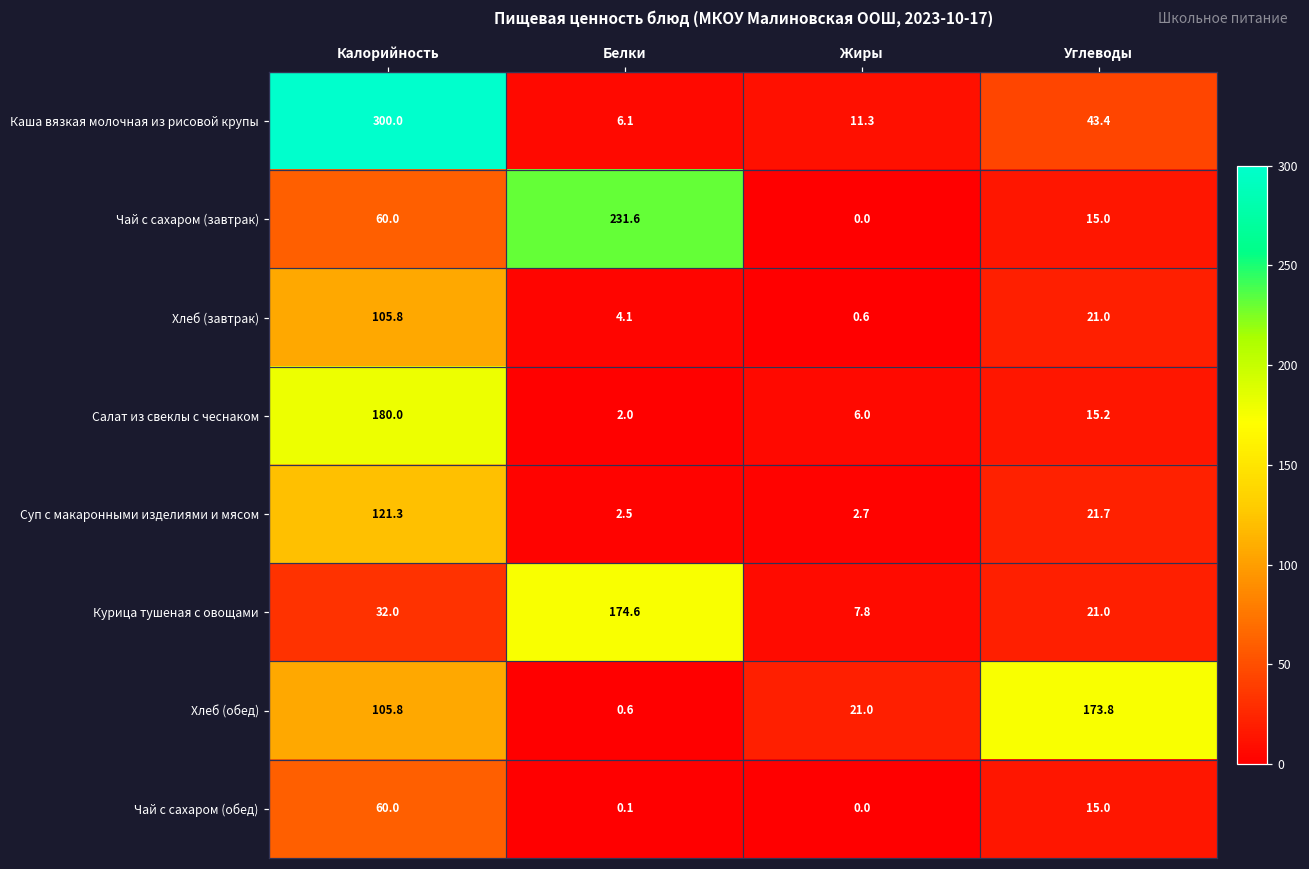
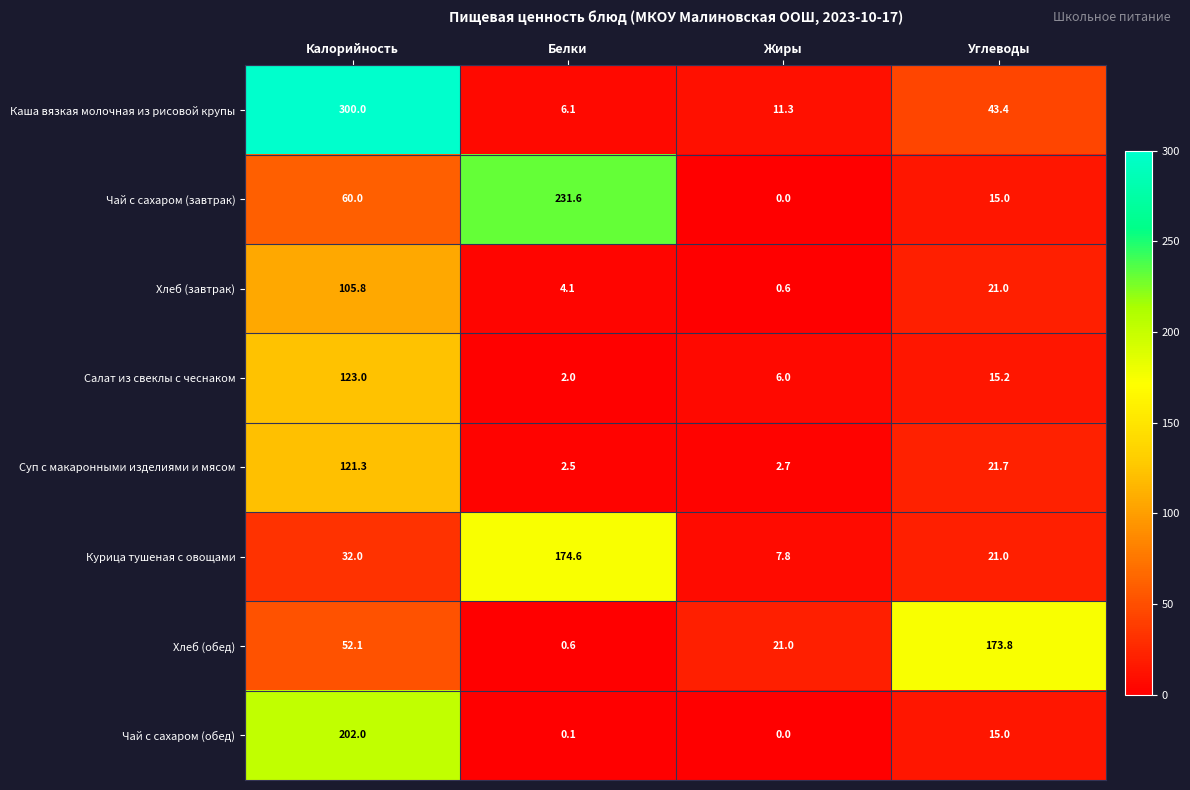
  {
    "Каша вязкая молочная из рисовой крупы": {
      "Калорийность": 300.0,
      "Белки": 6.1,
      "Жиры": 11.3,
      "Углеводы": 43.4
    },
    "Чай с сахаром (завтрак)": {
      "Калорийность": 60.0,
      "Белки": 231.6,
      "Жиры": 0.0,
      "Углеводы": 15.0
    },
    "Хлеб (завтрак)": {
      "Калорийность": 105.8,
      "Белки": 4.1,
      "Жиры": 0.6,
      "Углеводы": 21.0
    },
    "Салат из свеклы с чеснаком": {
-     "Калорийность": 180.0,
+     "Калорийность": 123.0,
      "Белки": 2.0,
      "Жиры": 6.0,
      "Углеводы": 15.2
    },
    "Суп с макаронными изделиями и мясом": {
      "Калорийность": 121.3,
      "Белки": 2.5,
      "Жиры": 2.7,
      "Углеводы": 21.7
    },
    "Курица тушеная с овощами": {
      "Калорийность": 32.0,
      "Белки": 174.6,
      "Жиры": 7.8,
      "Углеводы": 21.0
    },
    "Хлеб (обед)": {
-     "Калорийность": 105.8,
+     "Калорийность": 52.1,
      "Белки": 0.6,
      "Жиры": 21.0,
      "Углеводы": 173.8
    },
    "Чай с сахаром (обед)": {
-     "Калорийность": 60.0,
+     "Калорийность": 202.0,
      "Белки": 0.1,
      "Жиры": 0.0,
      "Углеводы": 15.0
    }
  }
